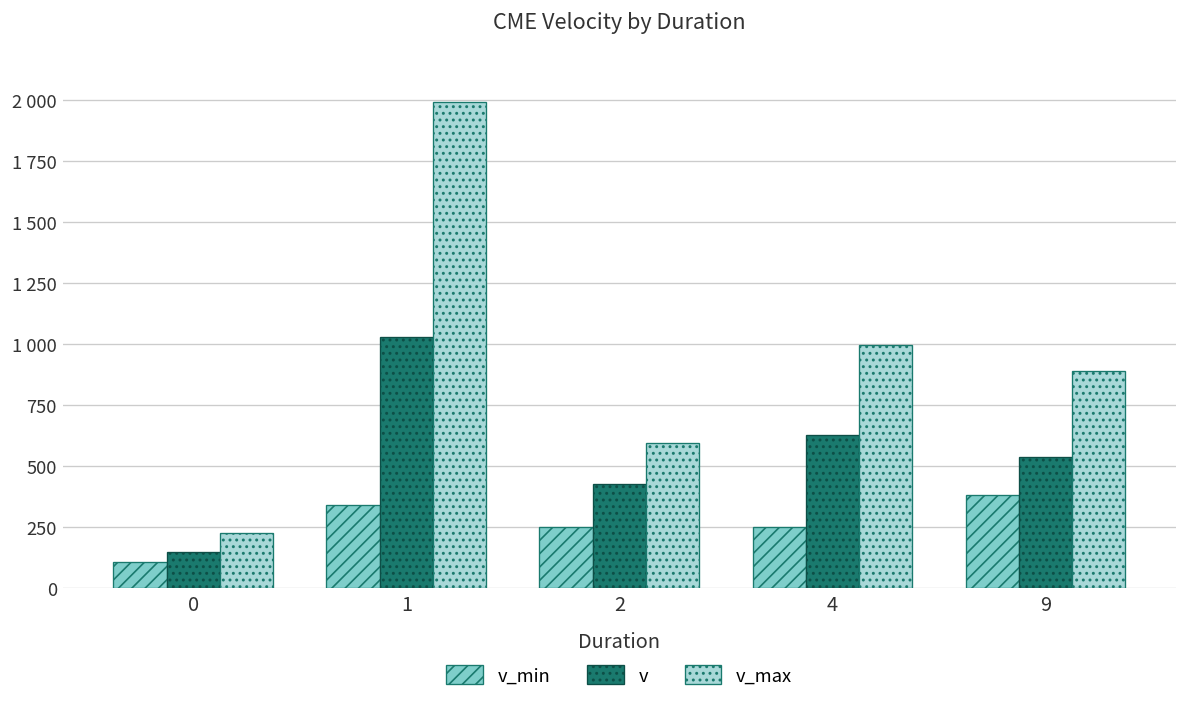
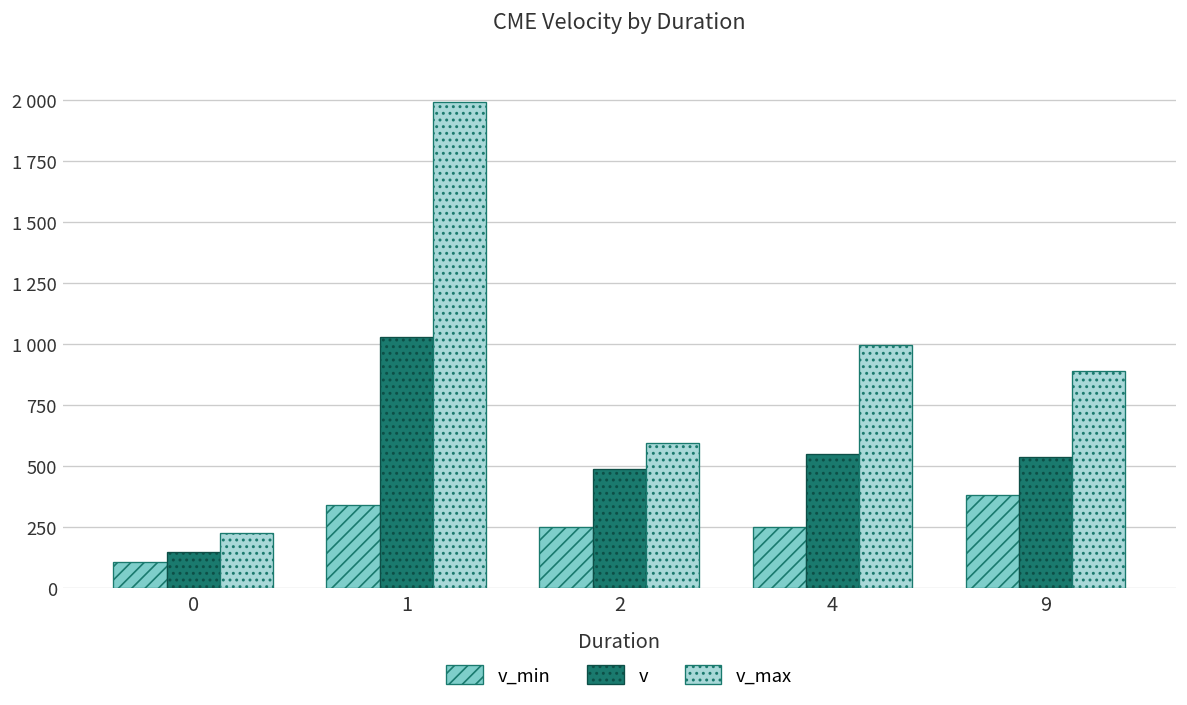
  {
    "v": {
      "0": 150,
      "1": 1030,
-     "2": 430,
-     "4": 630,
+     "2": 490,
+     "4": 550,
      "9": 540
    }
  }
